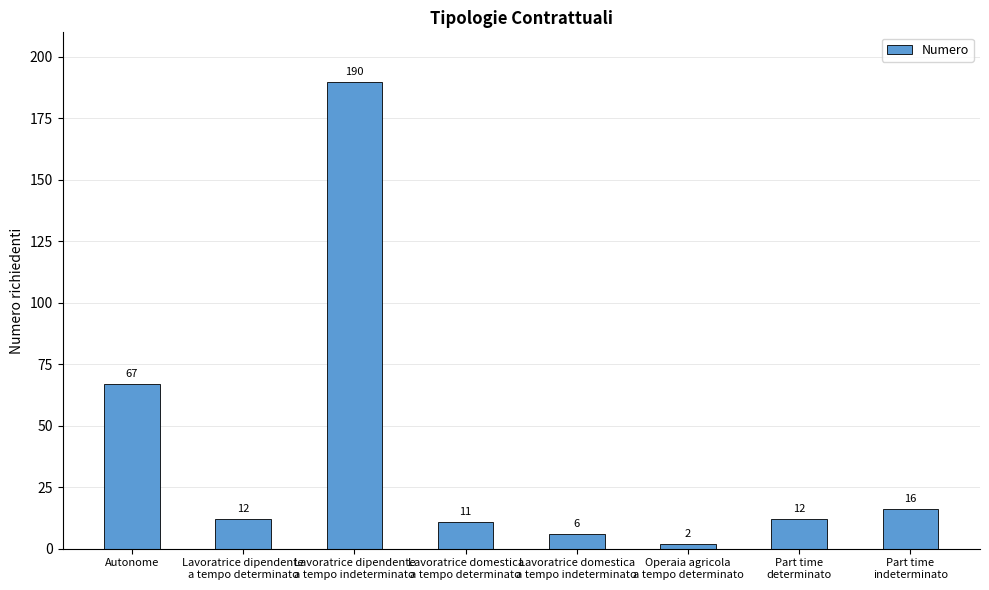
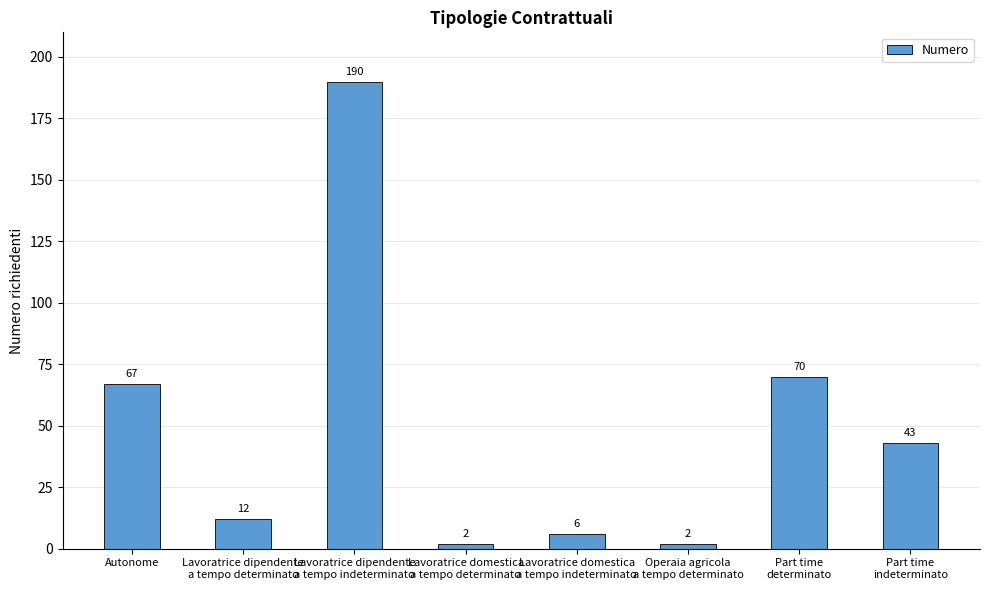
  {
    "Autonome": 67,
    "Lavoratrice dipendente a tempo determinato": 12,
    "Lavoratrice dipendente a tempo indeterminato": 190,
-   "Lavoratrice domestica a tempo determinato": 11,
+   "Lavoratrice domestica a tempo determinato": 2,
    "Lavoratrice domestica a tempo indeterminato": 6,
    "Operaia agricola a tempo determinato": 2,
-   "Part time determinato": 12,
-   "Part time indeterminato": 16
+   "Part time determinato": 70,
+   "Part time indeterminato": 43
  }
